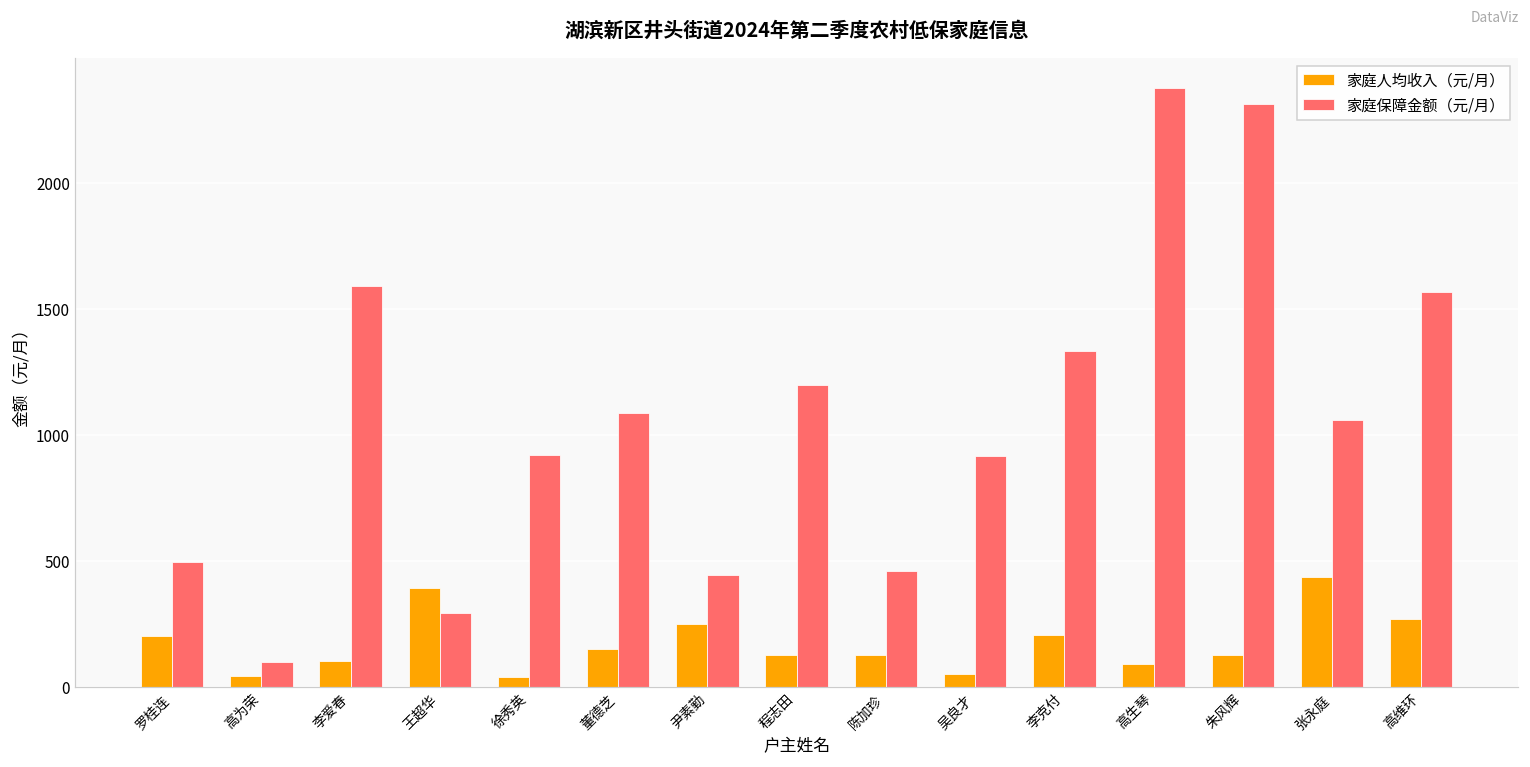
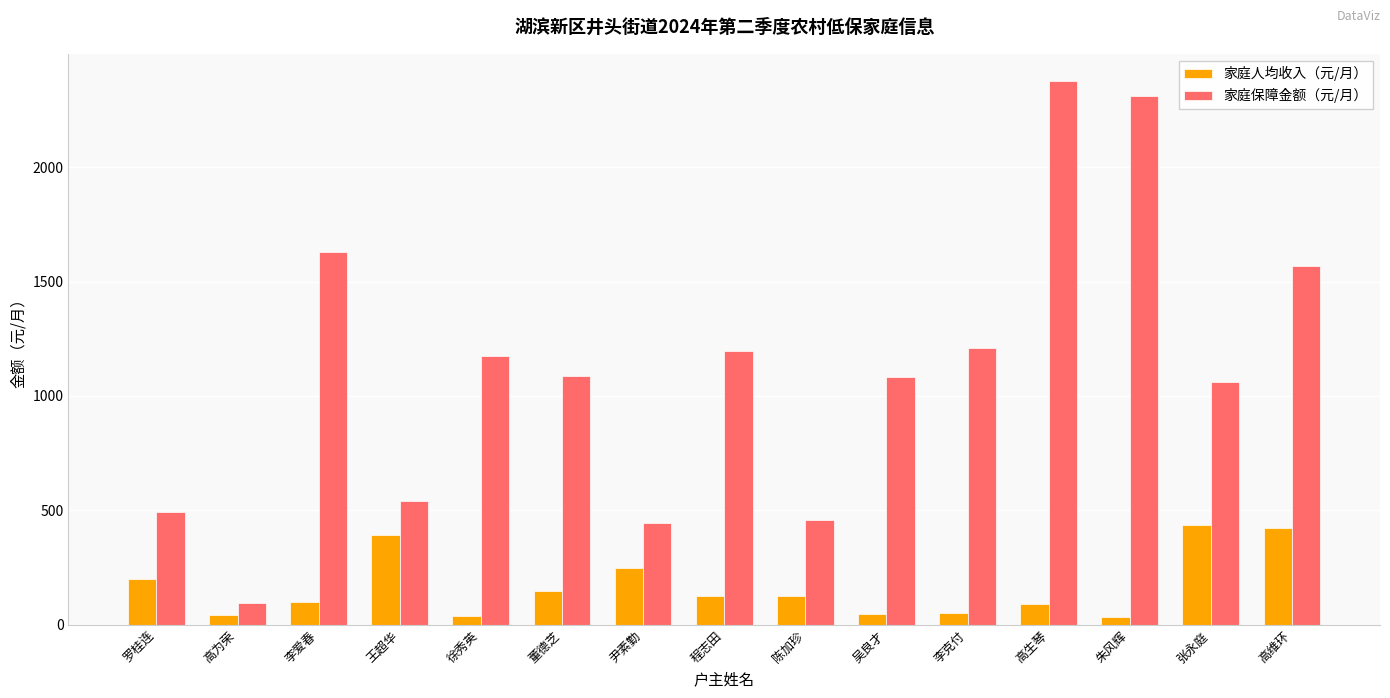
  {
    "家庭人均收入（元/月）": {
      "罗桂连": 200,
      "高为荣": 40,
      "李爱春": 100,
      "王超华": 390,
      "徐秀英": 40,
      "董德芝": 150,
      "尹素勤": 250,
      "程志田": 130,
      "陈加珍": 130,
      "吴良才": 50,
-     "李克付": 200,
+     "李克付": 50,
      "高生琴": 90,
-     "朱风辉": 130,
+     "朱风辉": 30,
      "张永庭": 440,
-     "高维环": 270
+     "高维环": 420
    },
    "家庭保障金额（元/月）": {
      "罗桂连": 490,
      "高为荣": 100,
-     "李爱春": 1590,
-     "王超华": 290,
-     "徐秀英": 920,
+     "李爱春": 1630,
+     "王超华": 540,
+     "徐秀英": 1170,
      "董德芝": 1090,
      "尹素勤": 440,
      "程志田": 1200,
      "陈加珍": 460,
-     "吴良才": 920,
-     "李克付": 1330,
+     "吴良才": 1080,
+     "李克付": 1210,
      "高生琴": 2380,
      "朱风辉": 2310,
      "张永庭": 1060,
      "高维环": 1570
    }
  }
